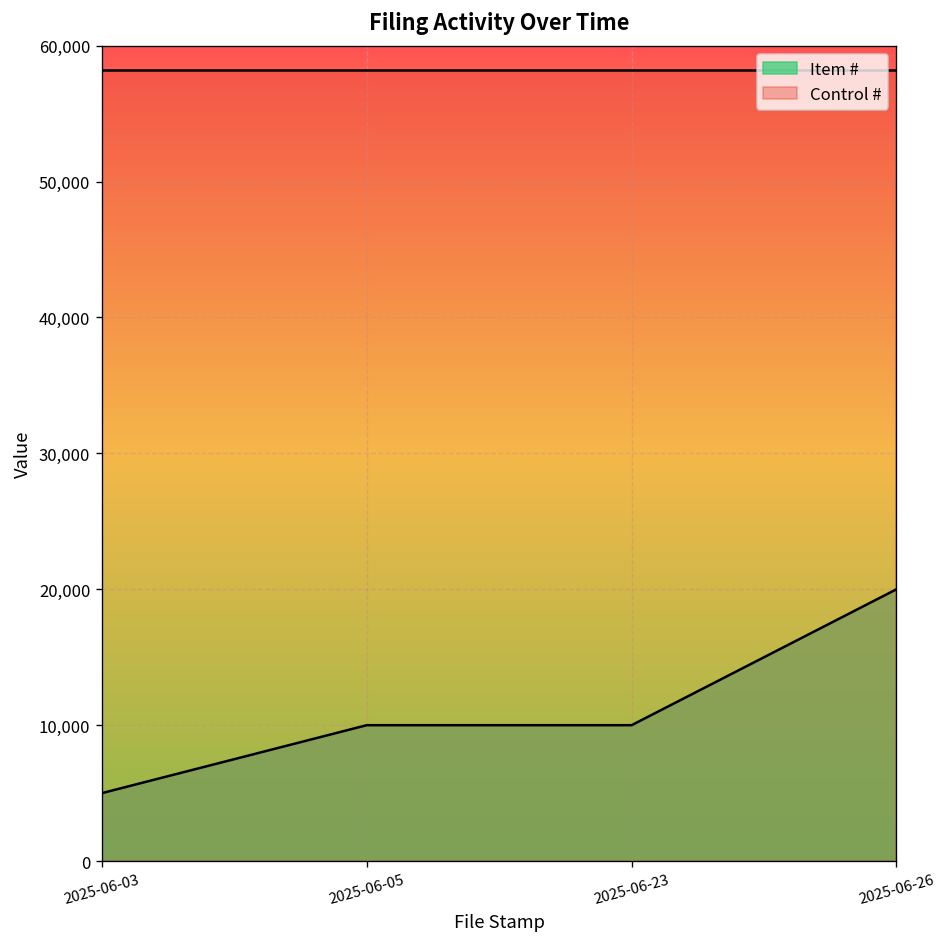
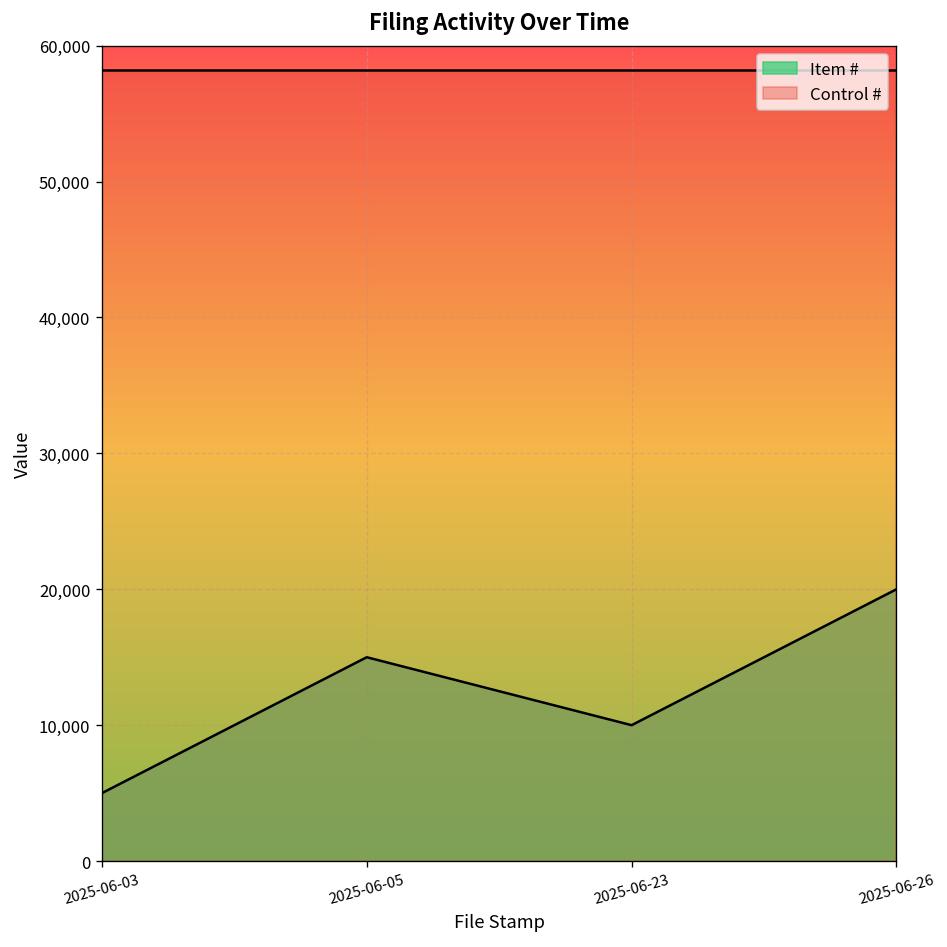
  {
    "Item #": {
      "2025-06-03": "5,000",
-     "2025-06-05": "10,000",
+     "2025-06-05": "15,000",
      "2025-06-23": "10,000",
      "2025-06-26": "20,000"
    },
    "Control #": {
      "2025-06-03": "58,200",
      "2025-06-05": "58,200",
      "2025-06-23": "58,200",
      "2025-06-26": "58,200"
    }
  }
